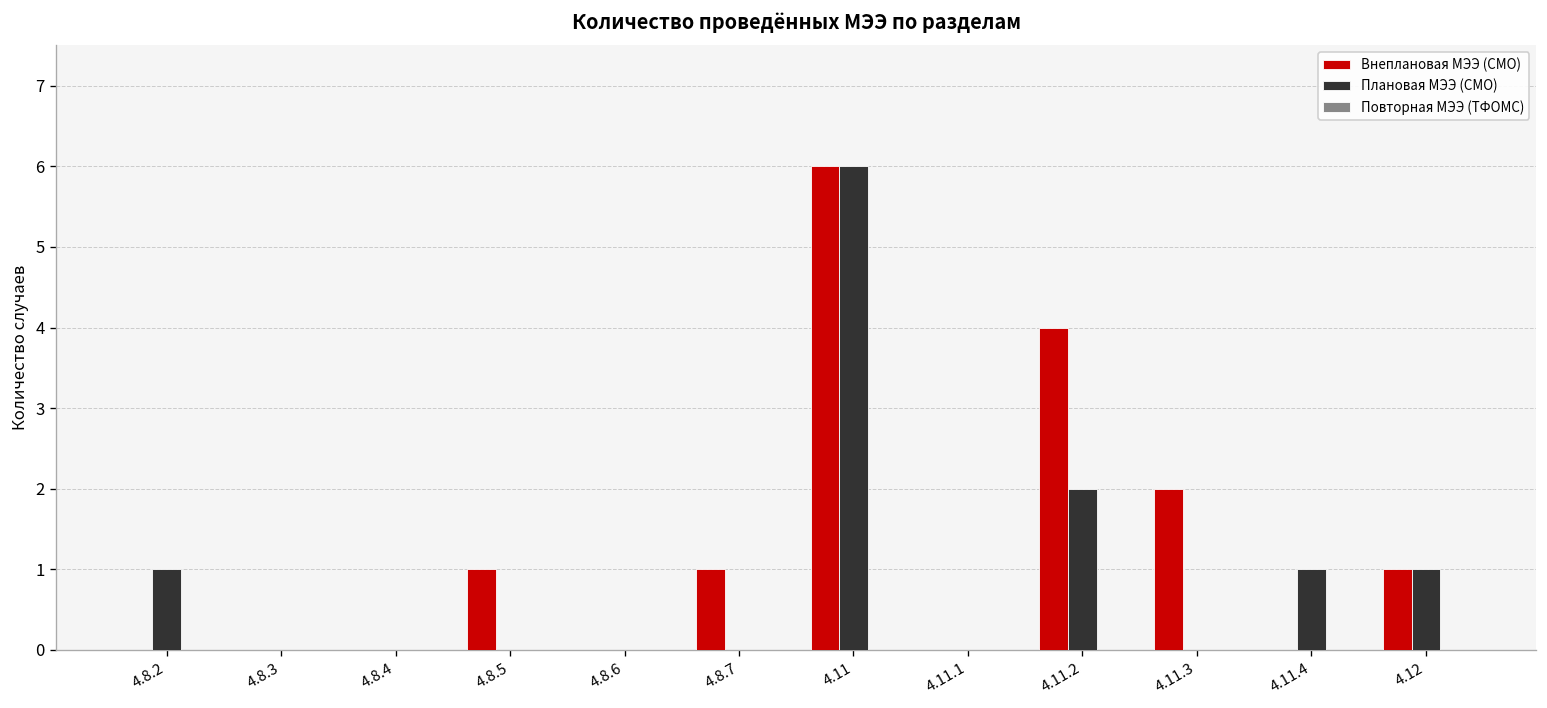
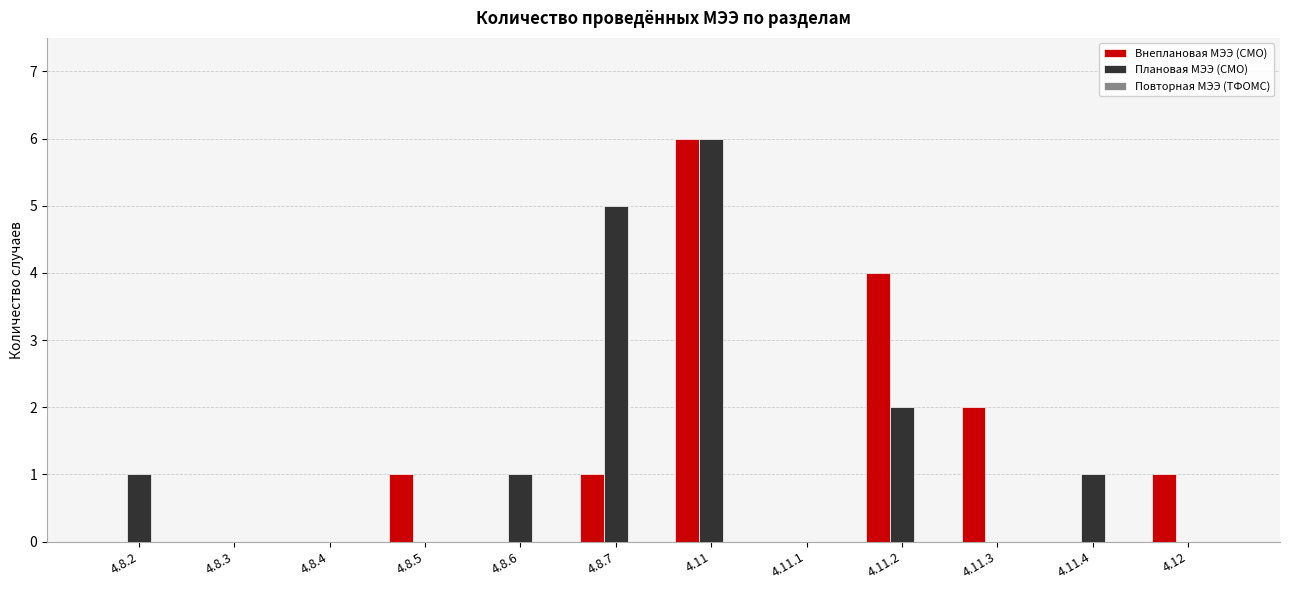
  {
    "Внеплановая МЭЭ (СМО)": {
      "4.8.2": 0,
      "4.8.3": 0,
      "4.8.4": 0,
      "4.8.5": 1,
      "4.8.6": 0,
      "4.8.7": 1,
      "4.11": 6,
      "4.11.1": 0,
      "4.11.2": 4,
      "4.11.3": 2,
      "4.11.4": 0,
      "4.12": 1
    },
    "Плановая МЭЭ (СМО)": {
      "4.8.2": 1,
      "4.8.3": 0,
      "4.8.4": 0,
      "4.8.5": 0,
-     "4.8.6": 0,
-     "4.8.7": 0,
+     "4.8.6": 1,
+     "4.8.7": 5,
      "4.11": 6,
      "4.11.1": 0,
      "4.11.2": 2,
      "4.11.3": 0,
      "4.11.4": 1,
-     "4.12": 1
+     "4.12": 0
    },
    "Повторная МЭЭ (ТФОМС)": {
      "4.8.2": 0,
      "4.8.3": 0,
      "4.8.4": 0,
      "4.8.5": 0,
      "4.8.6": 0,
      "4.8.7": 0,
      "4.11": 0,
      "4.11.1": 0,
      "4.11.2": 0,
      "4.11.3": 0,
      "4.11.4": 0,
      "4.12": 0
    }
  }
